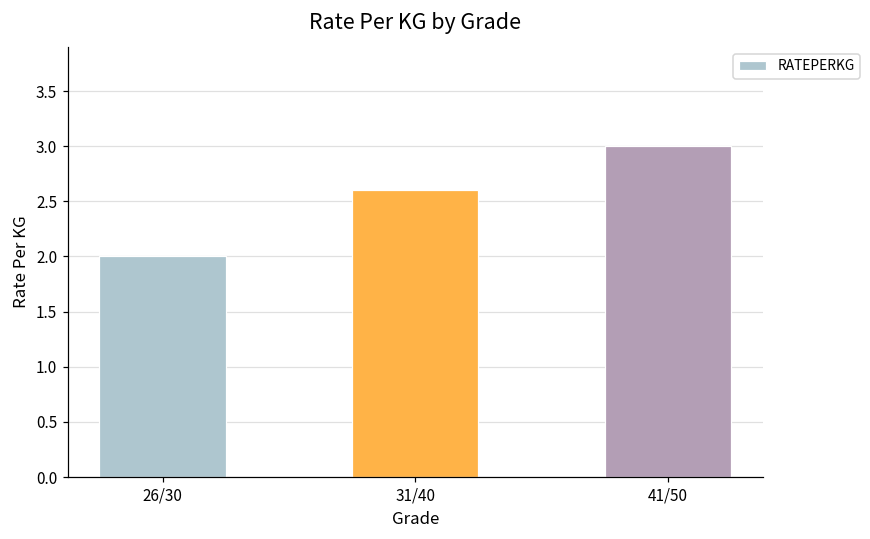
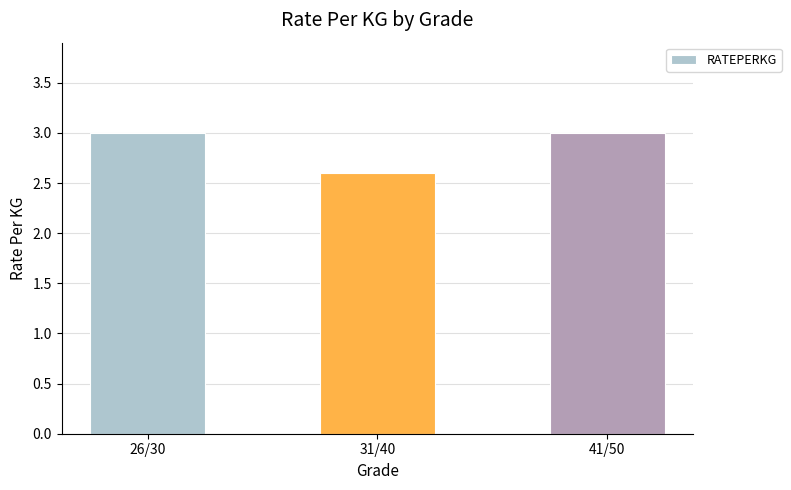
  {
-   "26/30": 2,
+   "26/30": 3,
    "31/40": 2.60,
    "41/50": 3
  }
